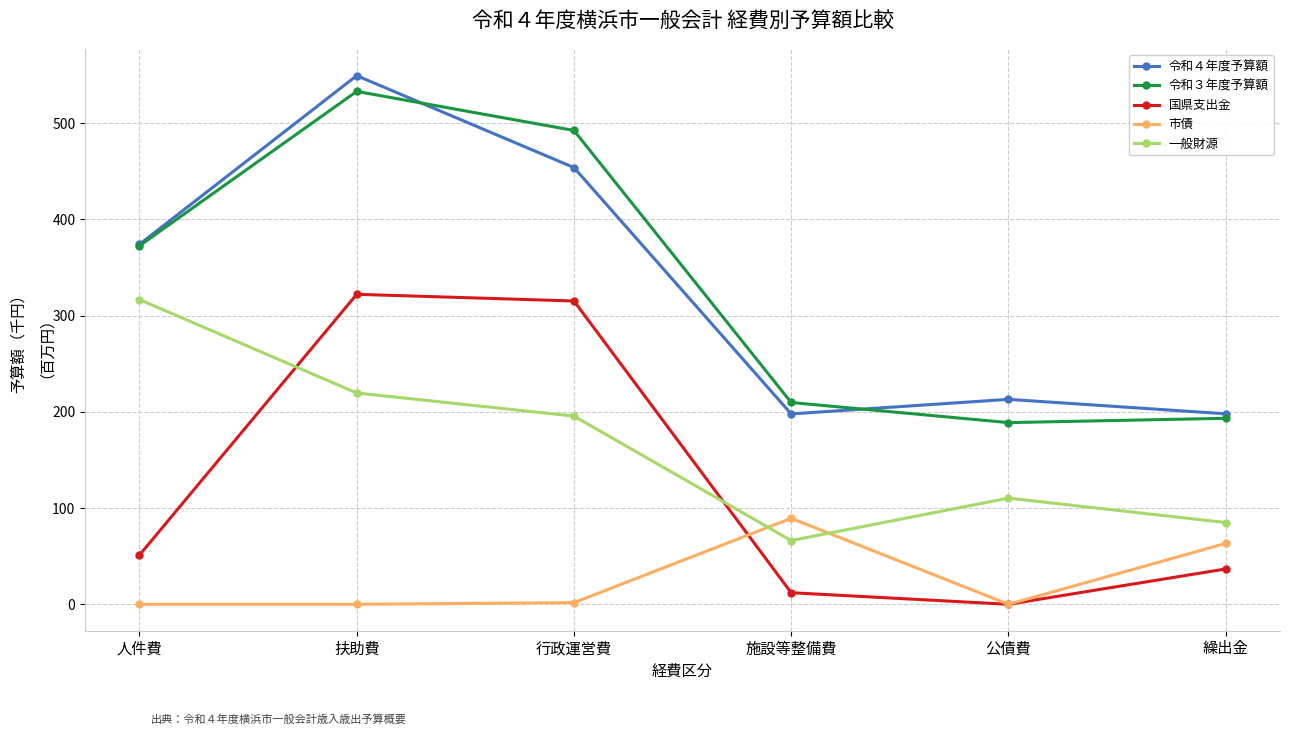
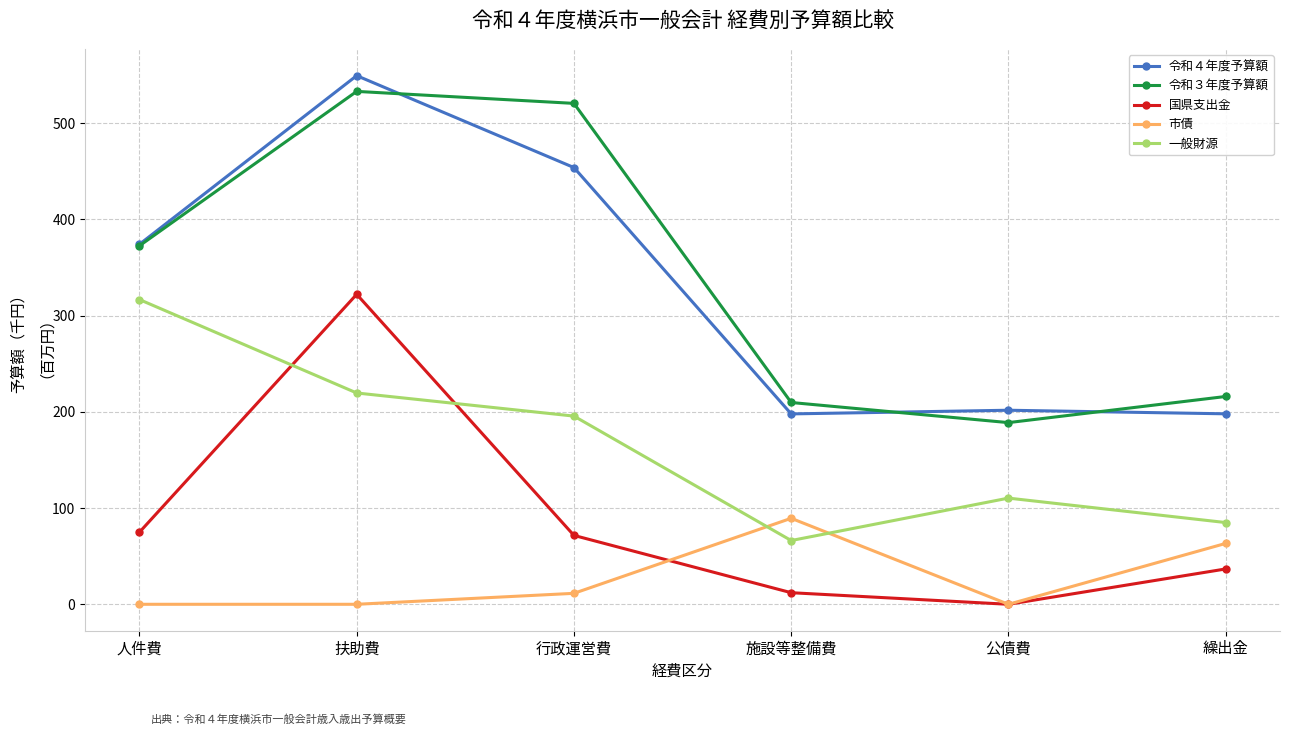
  {
    "令和４年度予算額": {
      "扶助費": 550,
      "行政運営費": 450,
      "施設等整備費": 200,
-     "公債費": 210,
+     "公債費": 200,
      "繰出金": 200
    },
    "令和３年度予算額": {
      "扶助費": 530,
-     "行政運営費": 490,
+     "行政運営費": 520,
      "施設等整備費": 210,
      "公債費": 190,
-     "繰出金": 190
+     "繰出金": 220
    },
    "国県支出金": {
-     "人件費": 50,
+     "人件費": 70,
      "扶助費": 320,
-     "行政運営費": 320,
+     "行政運営費": 70,
      "施設等整備費": 10,
      "繰出金": 40
    },
    "市債": {
      "人件費": 0,
      "扶助費": 0,
-     "行政運営費": 0,
+     "行政運営費": 10,
      "施設等整備費": 90,
      "繰出金": 60
    },
    "一般財源": {
      "人件費": 320,
      "扶助費": 220,
      "行政運営費": 200,
      "施設等整備費": 70,
      "公債費": 110,
      "繰出金": 80
    }
  }
